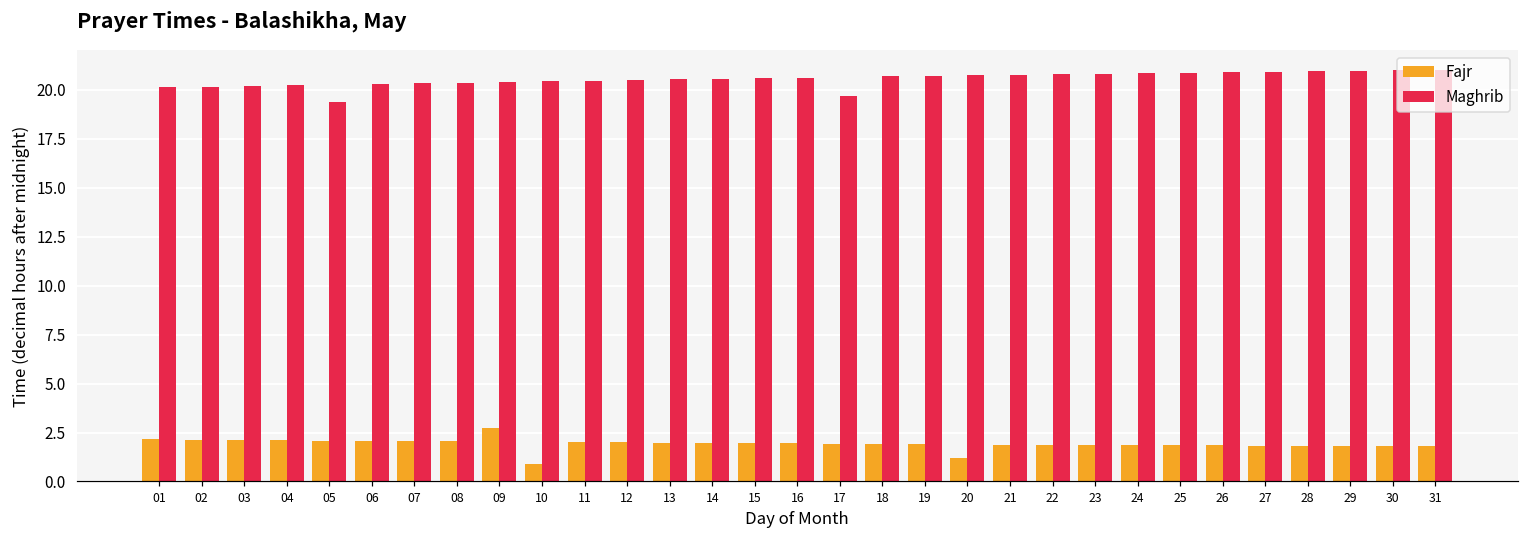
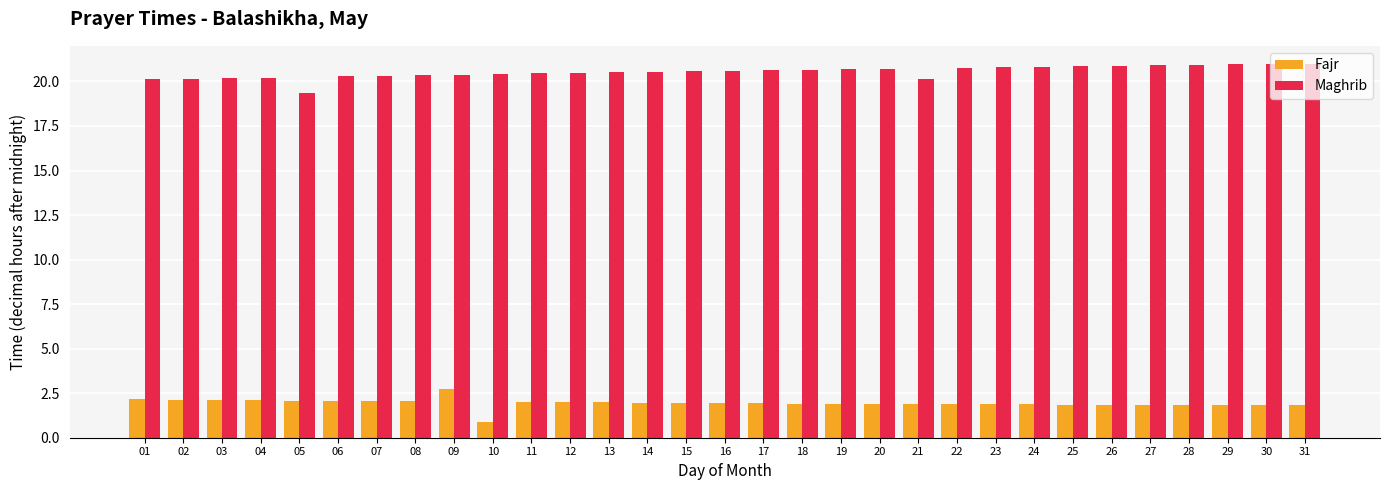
  {
    "Fajr": {
      "01": 2.2,
      "02": 2.1,
      "03": 2.1,
      "04": 2.1,
      "05": 2.1,
      "06": 2.1,
      "07": 2.1,
      "08": 2.1,
      "09": 2.7,
      "10": 0.9,
      "11": 2.0,
      "12": 2.0,
      "13": 2.0,
      "14": 2.0,
      "15": 2.0,
      "16": 2.0,
      "17": 1.9,
      "18": 1.9,
      "19": 1.9,
-     "20": 1.2,
+     "20": 1.9,
      "21": 1.9,
      "22": 1.9,
      "23": 1.9,
      "24": 1.9,
      "25": 1.9,
      "26": 1.9,
      "27": 1.8,
      "28": 1.8,
      "29": 1.8,
      "30": 1.8,
      "31": 1.8
    },
    "Maghrib": {
      "01": 20.1,
      "02": 20.2,
      "03": 20.2,
      "04": 20.2,
      "05": 19.4,
      "06": 20.3,
      "07": 20.3,
      "08": 20.4,
      "09": 20.4,
      "10": 20.4,
      "11": 20.5,
      "12": 20.5,
      "13": 20.5,
      "14": 20.6,
      "15": 20.6,
      "16": 20.6,
-     "17": 19.7,
+     "17": 20.6,
      "18": 20.7,
      "19": 20.7,
      "20": 20.7,
-     "21": 20.8,
+     "21": 20.1,
      "22": 20.8,
      "23": 20.8,
      "24": 20.8,
      "25": 20.9,
      "26": 20.9,
      "27": 20.9,
      "28": 20.9,
      "29": 21.0
    }
  }
